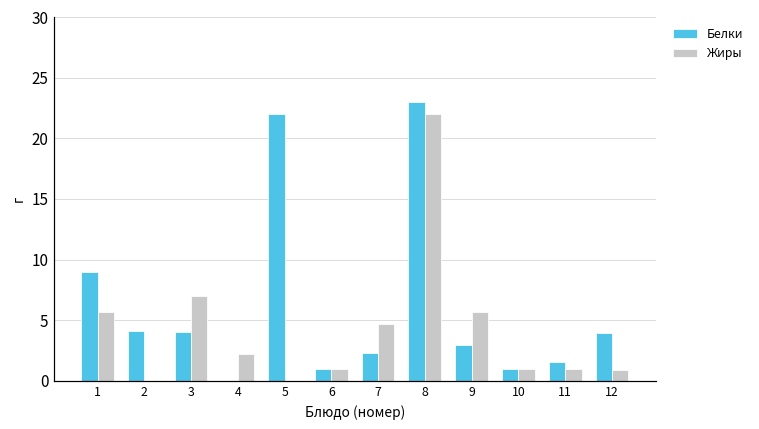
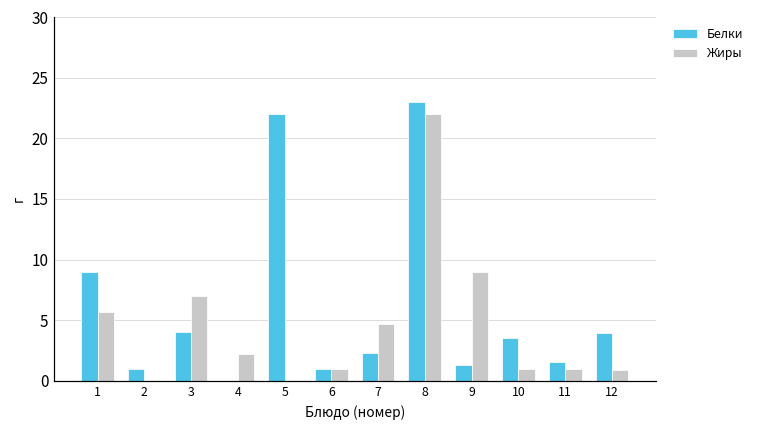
  {
    "Белки": {
      "1": 9.0,
-     "2": 4.1,
+     "2": 1.0,
      "3": 4.0,
      "4": 0.0,
      "5": 22.0,
      "6": 1.0,
      "7": 2.3,
      "8": 23.0,
-     "9": 3.0,
-     "10": 1.0,
+     "9": 1.3,
+     "10": 3.5,
      "11": 1.6,
      "12": 4.0
    },
    "Жиры": {
      "1": 5.7,
      "2": 0.0,
      "3": 7.0,
      "4": 2.2,
      "5": 0.0,
      "6": 1.0,
      "7": 4.7,
      "8": 22.0,
-     "9": 5.7,
+     "9": 9.0,
      "10": 1.0,
      "11": 1.0,
      "12": 0.9
    }
  }
